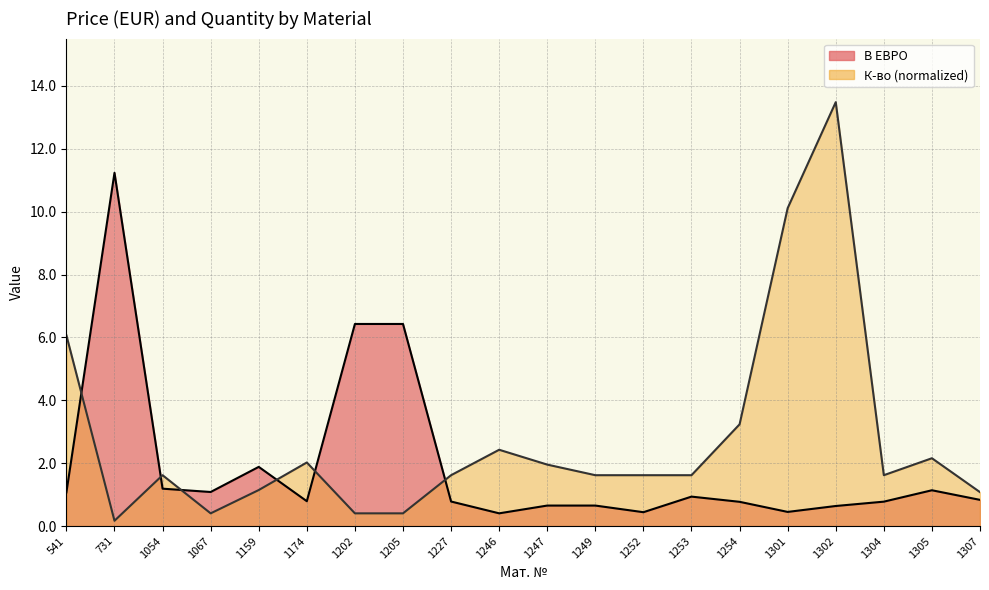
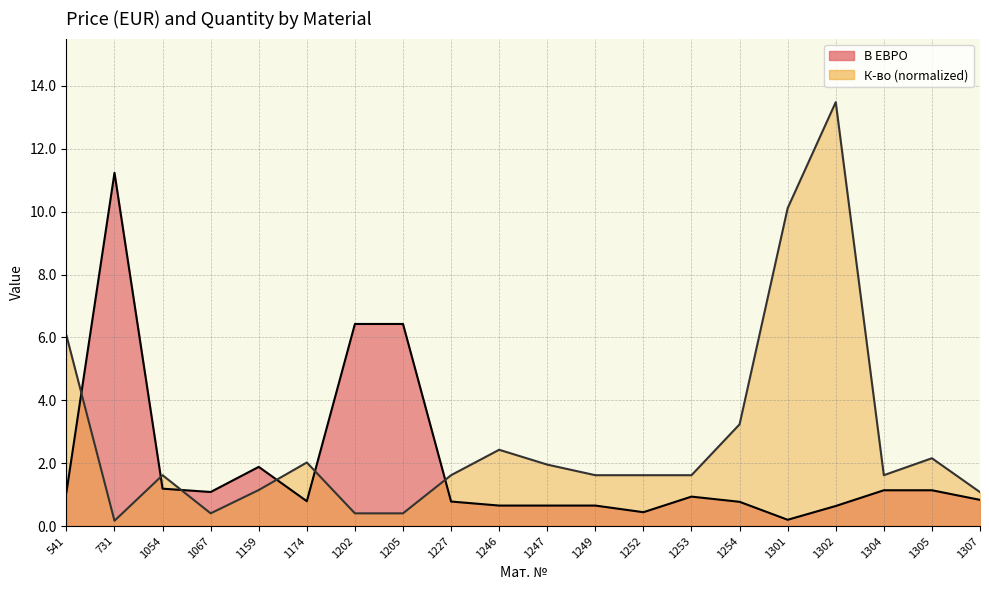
  {
    "В ЕВРО": {
      "541": 1.1,
      "731": 11.2,
      "1054": 1.2,
      "1067": 1.1,
      "1159": 1.9,
      "1174": 0.8,
      "1202": 6.4,
      "1205": 6.4,
      "1227": 0.8,
-     "1246": 0.4,
+     "1246": 0.7,
      "1247": 0.7,
      "1249": 0.7,
      "1252": 0.4,
      "1253": 0.9,
      "1254": 0.8,
-     "1301": 0.5,
+     "1301": 0.2,
      "1302": 0.6,
-     "1304": 0.8,
+     "1304": 1.1,
      "1305": 1.1,
      "1307": 0.8
    },
    "К-во (normalized)": {
      "541": 6.1,
      "731": 0.2,
      "1054": 1.6,
      "1067": 0.4,
      "1159": 1.1,
      "1174": 2.0,
      "1202": 0.4,
      "1205": 0.4,
      "1227": 1.6,
      "1246": 2.4,
      "1247": 2.0,
      "1249": 1.6,
      "1252": 1.6,
      "1253": 1.6,
      "1254": 3.2,
      "1301": 10.1,
      "1302": 13.5,
      "1304": 1.6,
      "1305": 2.2,
      "1307": 1.1
    }
  }
